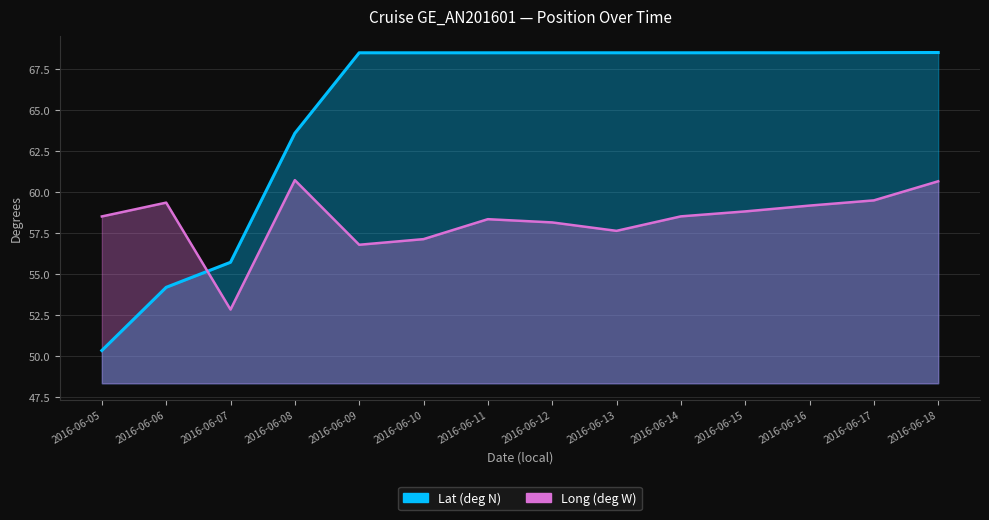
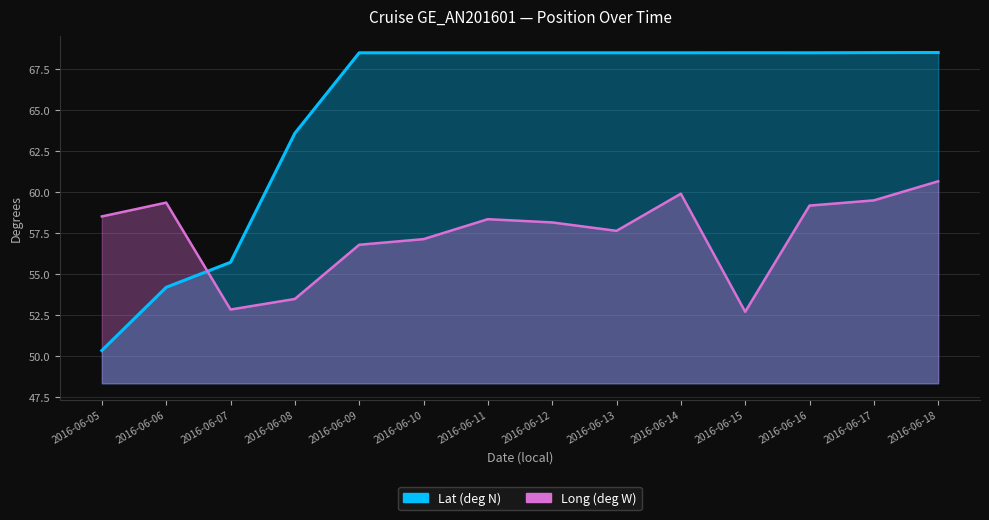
  {
    "Lat (deg N)": {
      "2016-06-05": 50.3,
      "2016-06-06": 54.2,
      "2016-06-07": 55.7,
      "2016-06-08": 63.6,
      "2016-06-09": 68.5,
      "2016-06-10": 68.5,
      "2016-06-11": 68.5,
      "2016-06-12": 68.5,
      "2016-06-13": 68.5,
      "2016-06-14": 68.5,
      "2016-06-15": 68.5,
      "2016-06-16": 68.5,
      "2016-06-17": 68.5,
      "2016-06-18": 68.5
    },
    "Long (deg W)": {
      "2016-06-05": 58.5,
      "2016-06-06": 59.4,
      "2016-06-07": 52.8,
-     "2016-06-08": 60.7,
+     "2016-06-08": 53.5,
      "2016-06-09": 56.8,
      "2016-06-10": 57.1,
      "2016-06-11": 58.4,
      "2016-06-12": 58.2,
      "2016-06-13": 57.6,
-     "2016-06-14": 58.5,
-     "2016-06-15": 58.8,
+     "2016-06-14": 59.9,
+     "2016-06-15": 52.7,
      "2016-06-16": 59.2,
      "2016-06-17": 59.5,
      "2016-06-18": 60.7
    }
  }
